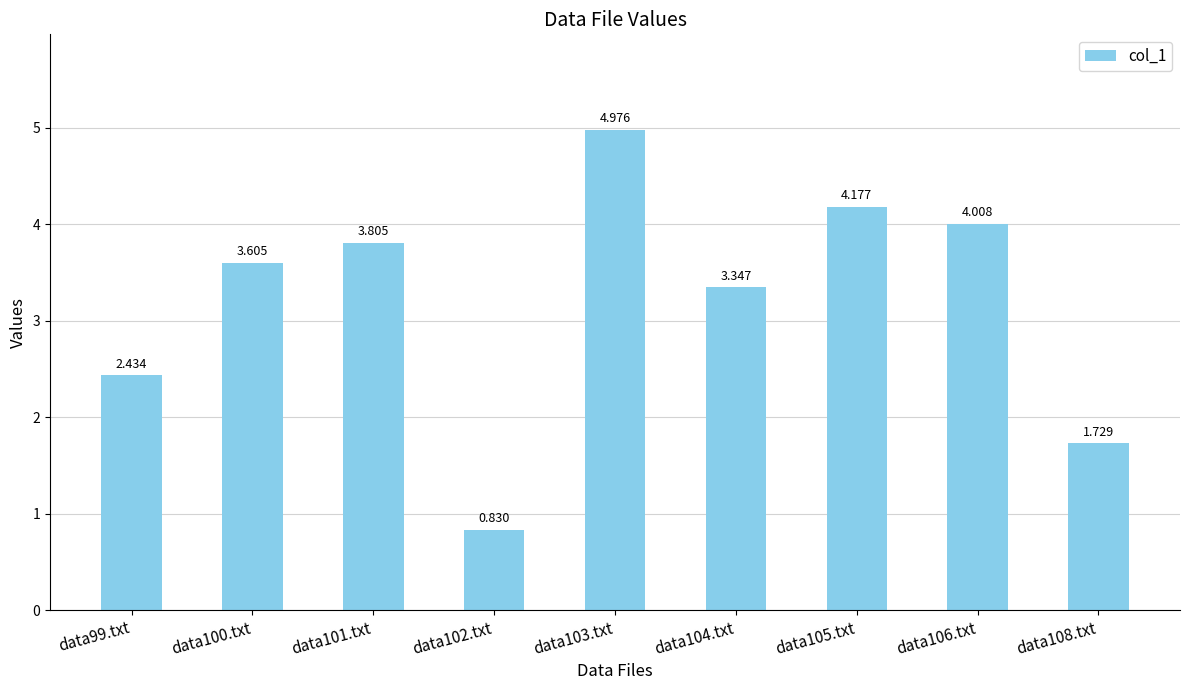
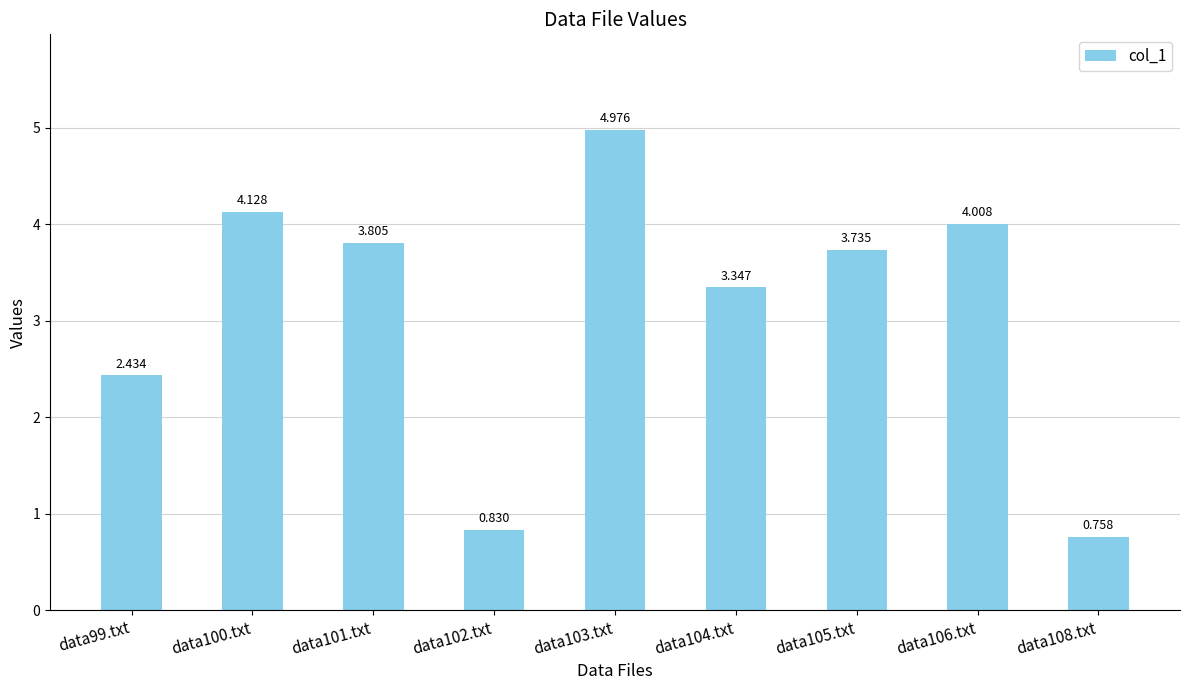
  {
    "data99.txt": 2.434,
-   "data100.txt": 3.605,
+   "data100.txt": 4.128,
    "data101.txt": 3.805,
    "data102.txt": 0.830,
    "data103.txt": 4.976,
    "data104.txt": 3.347,
-   "data105.txt": 4.177,
+   "data105.txt": 3.735,
    "data106.txt": 4.008,
-   "data108.txt": 1.729
+   "data108.txt": 0.758
  }
